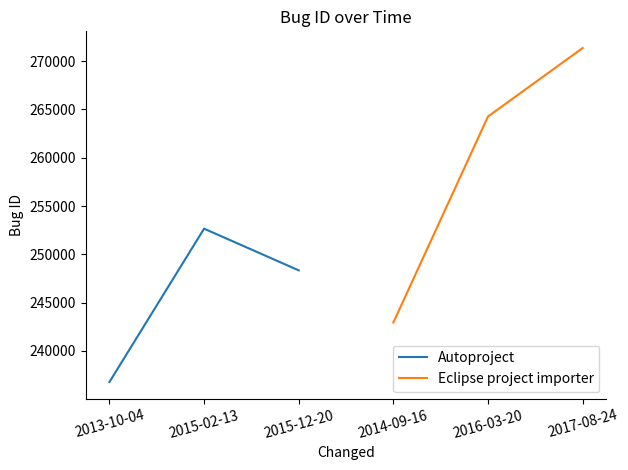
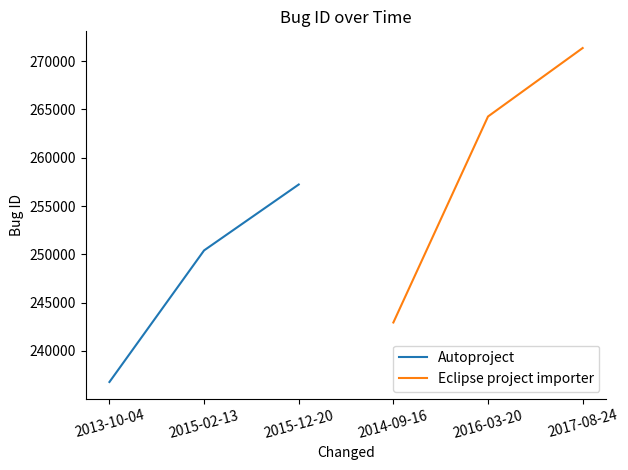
  {
    "Autoproject": {
      "2013-10-04": 237000,
-     "2015-02-13": 253000,
-     "2015-12-20": 248000
+     "2015-02-13": 250000,
+     "2015-12-20": 257000
    },
    "Eclipse project importer": {
      "2014-09-16": 243000,
      "2016-03-20": 264000,
      "2017-08-24": 271000
    }
  }
